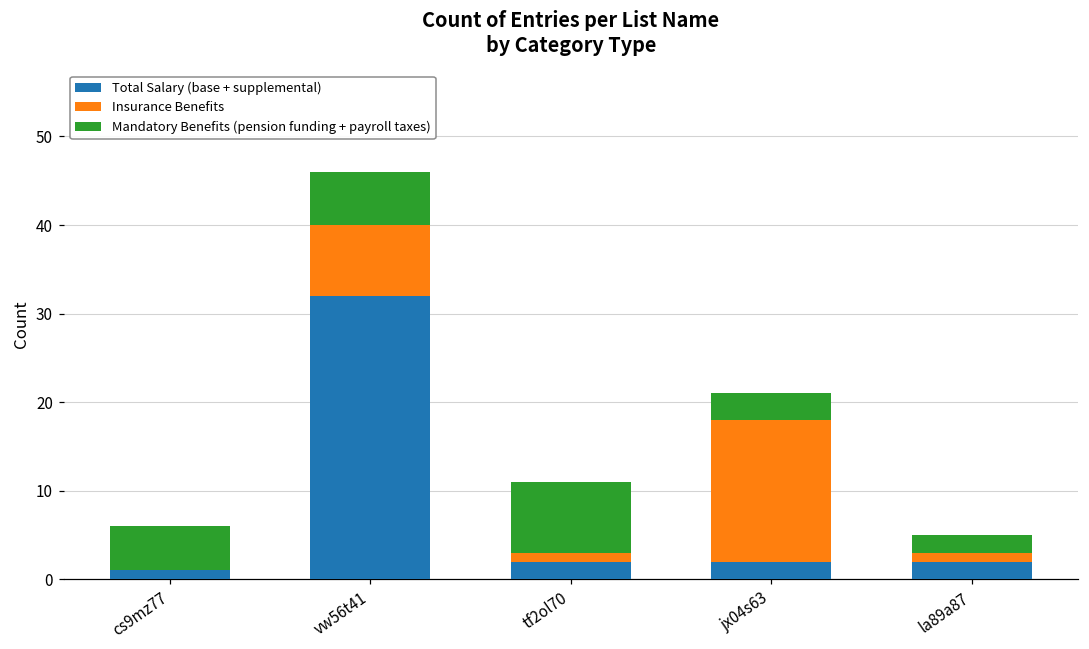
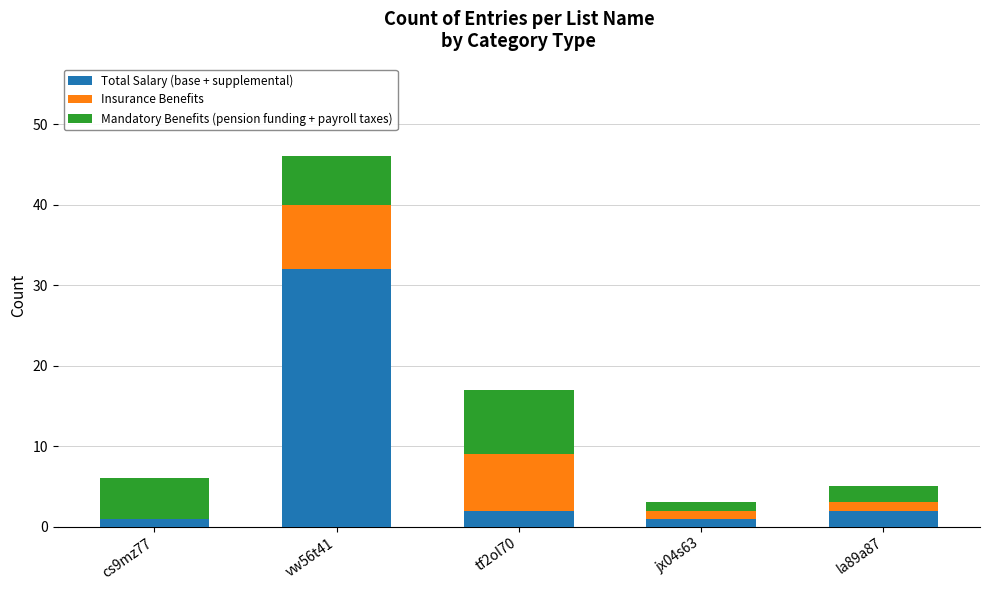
  {
    "Total Salary (base + supplemental)": {
      "cs9mz77": 1,
      "vw56t41": 32,
      "tf2ol70": 2,
-     "jx04s63": 2,
+     "jx04s63": 1,
      "la89a87": 2
    },
    "Insurance Benefits": {
      "cs9mz77": 0,
      "vw56t41": 8,
-     "tf2ol70": 1,
-     "jx04s63": 16,
+     "tf2ol70": 7,
+     "jx04s63": 1,
      "la89a87": 1
    },
    "Mandatory Benefits (pension funding + payroll taxes)": {
      "cs9mz77": 5,
      "vw56t41": 6,
      "tf2ol70": 8,
-     "jx04s63": 3,
+     "jx04s63": 1,
      "la89a87": 2
    }
  }
